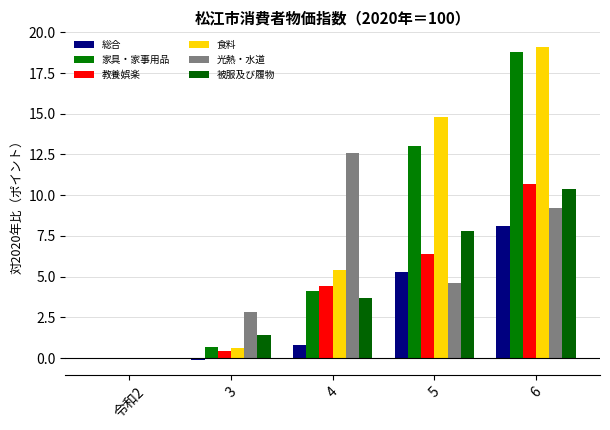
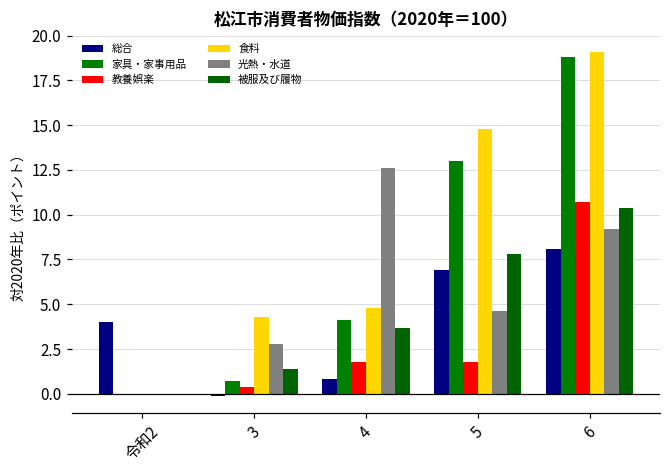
  {
    "総合": {
-     "令和2": 0.0,
+     "令和2": 4.0,
      "4": 0.8,
-     "5": 5.3,
+     "5": 6.9,
      "6": 8.1
    },
    "教養娯楽": {
      "令和2": 0.0,
      "3": 0.4,
-     "4": 4.4,
-     "5": 6.4,
+     "4": 1.8,
+     "5": 1.8,
      "6": 10.7
    },
    "食料": {
      "令和2": 0.0,
-     "3": 0.6,
-     "4": 5.4,
+     "3": 4.3,
+     "4": 4.8,
      "5": 14.8,
      "6": 19.1
    },
    "光熱・水道": {
      "令和2": 0.0,
      "3": 2.8,
      "4": 12.6,
      "5": 4.6,
      "6": 9.2
    }
  }
